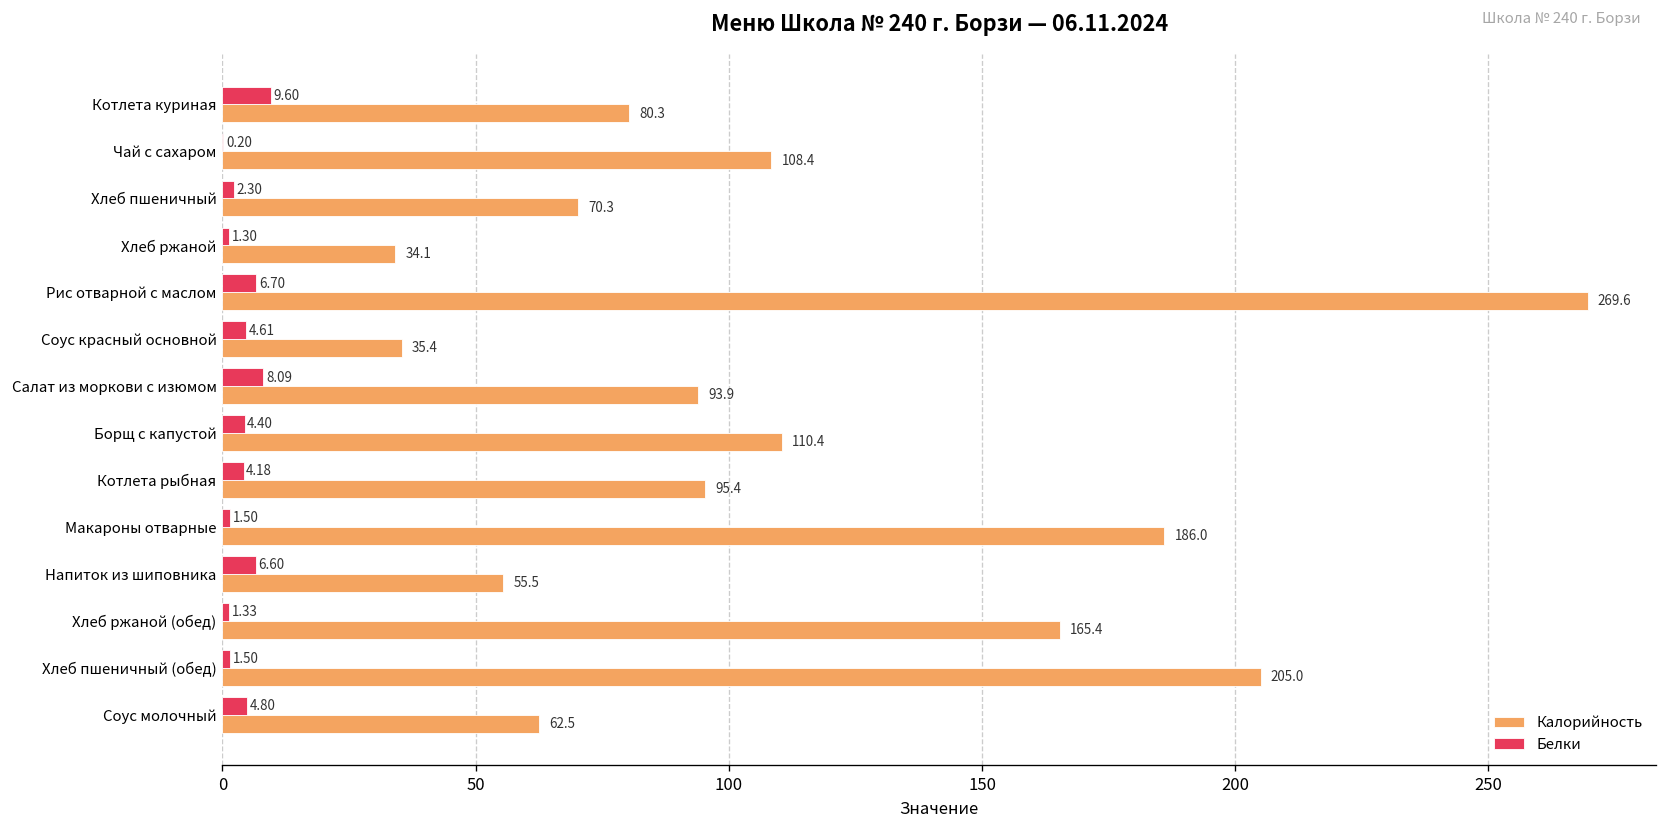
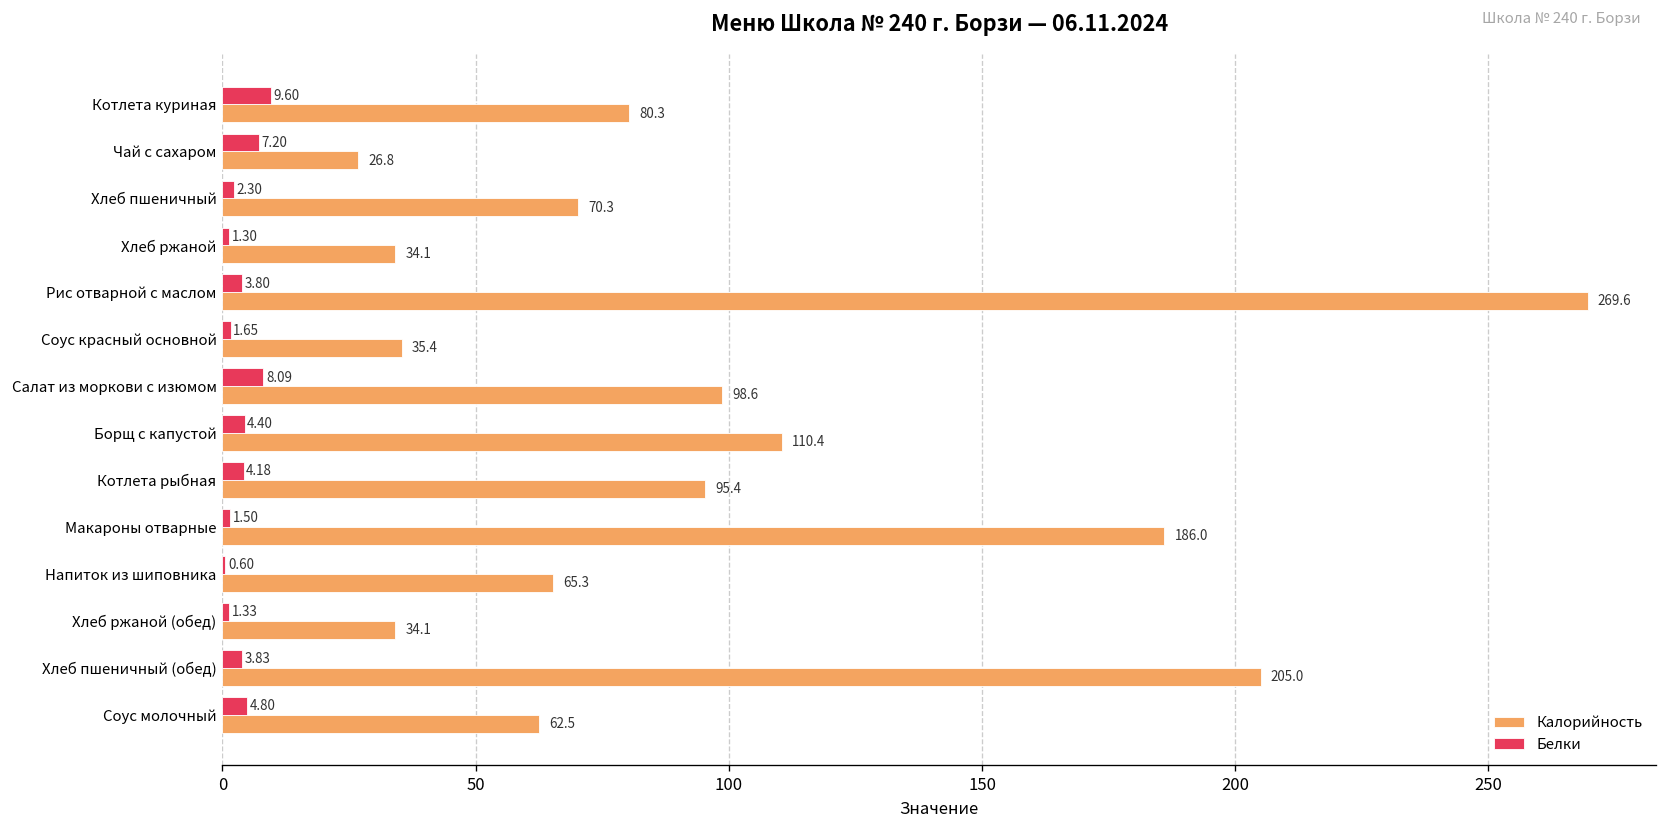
  {
    "Калорийность": {
      "Котлета куриная": 80.3,
-     "Чай с сахаром": 108.4,
+     "Чай с сахаром": 26.8,
      "Хлеб пшеничный": 70.3,
      "Хлеб ржаной": 34.1,
      "Рис отварной с маслом": 269.6,
      "Соус красный основной": 35.4,
-     "Салат из моркови с изюмом": 93.9,
+     "Салат из моркови с изюмом": 98.6,
      "Борщ с капустой": 110.4,
      "Котлета рыбная": 95.4,
      "Макароны отварные": 186.0,
-     "Напиток из шиповника": 55.5,
-     "Хлеб ржаной (обед)": 165.4,
+     "Напиток из шиповника": 65.3,
+     "Хлеб ржаной (обед)": 34.1,
      "Хлеб пшеничный (обед)": 205.0,
      "Соус молочный": 62.5
    },
    "Белки": {
      "Котлета куриная": 9.60,
-     "Чай с сахаром": 0.20,
+     "Чай с сахаром": 7.20,
      "Хлеб пшеничный": 2.30,
      "Хлеб ржаной": 1.30,
-     "Рис отварной с маслом": 6.70,
-     "Соус красный основной": 4.61,
+     "Рис отварной с маслом": 3.80,
+     "Соус красный основной": 1.65,
      "Салат из моркови с изюмом": 8.09,
      "Борщ с капустой": 4.40,
      "Котлета рыбная": 4.18,
      "Макароны отварные": 1.50,
-     "Напиток из шиповника": 6.60,
+     "Напиток из шиповника": 0.60,
      "Хлеб ржаной (обед)": 1.33,
-     "Хлеб пшеничный (обед)": 1.50,
+     "Хлеб пшеничный (обед)": 3.83,
      "Соус молочный": 4.80
    }
  }
